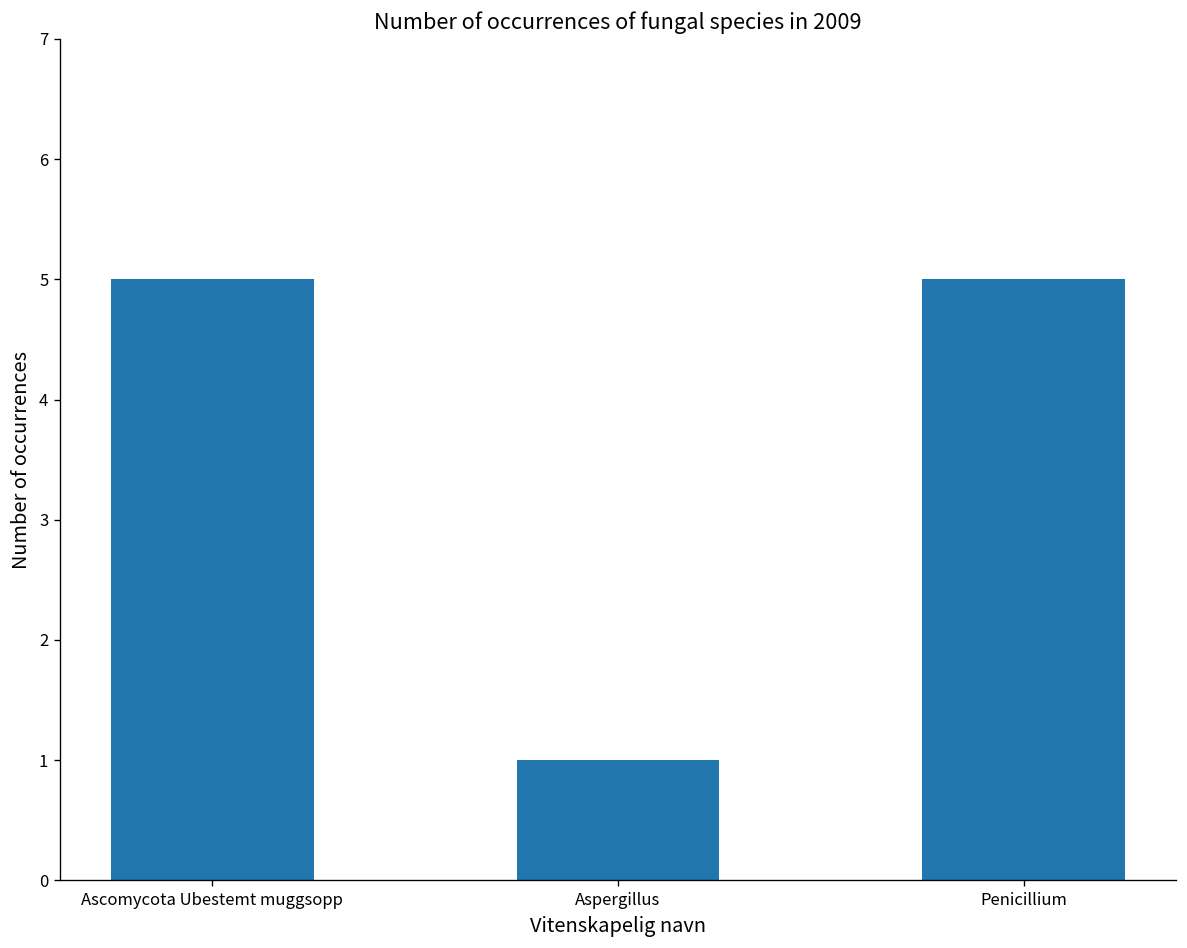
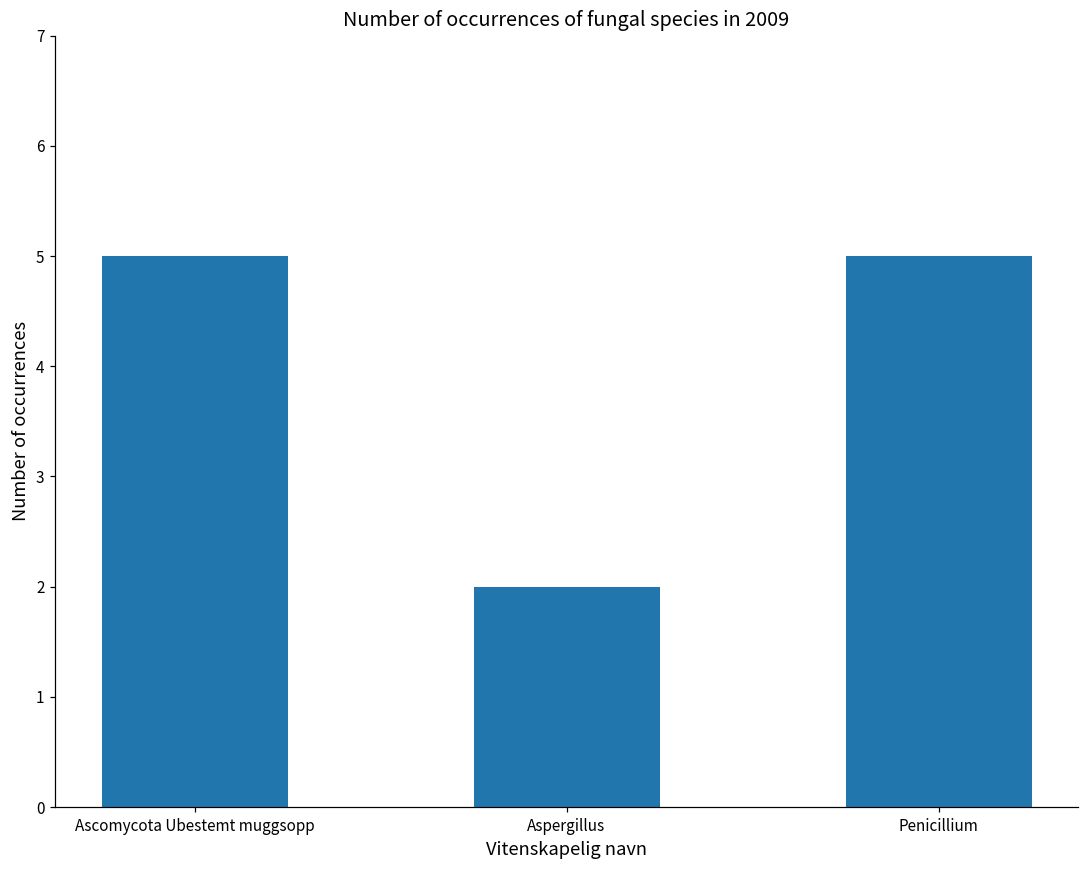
  {
    "Ascomycota Ubestemt muggsopp": 5,
-   "Aspergillus": 1,
+   "Aspergillus": 2,
    "Penicillium": 5
  }
